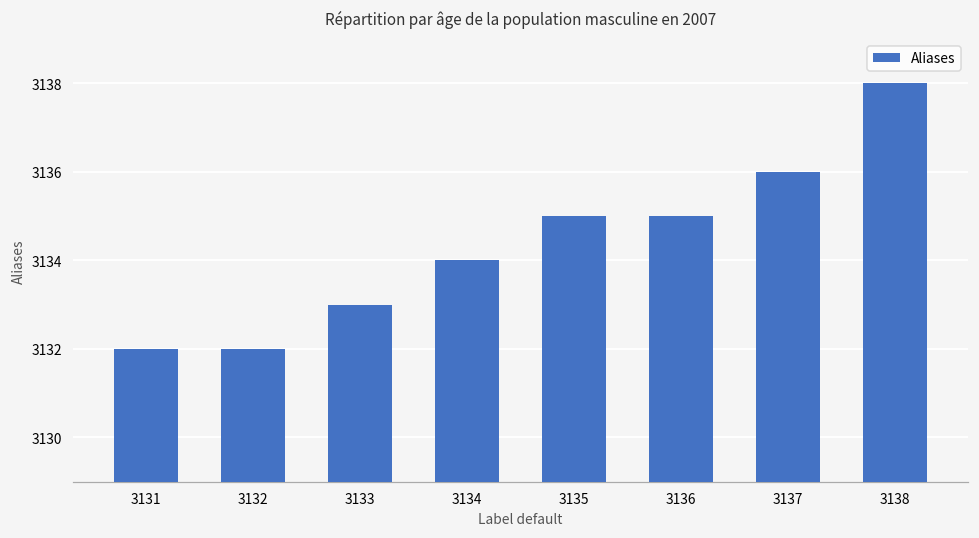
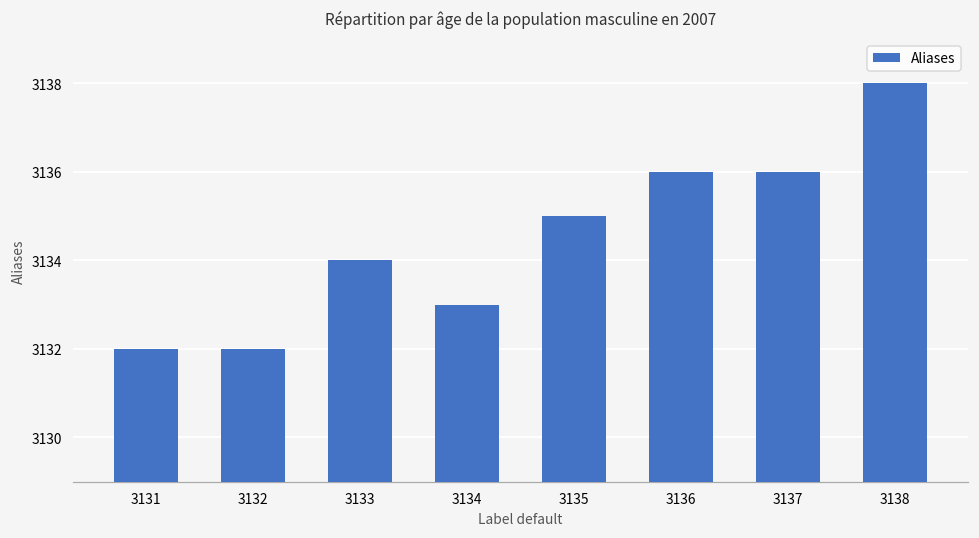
  {
    "3131": 3132,
    "3132": 3132,
-   "3133": 3133,
-   "3134": 3134,
+   "3133": 3134,
+   "3134": 3133,
    "3135": 3135,
-   "3136": 3135,
+   "3136": 3136,
    "3137": 3136,
    "3138": 3138
  }
